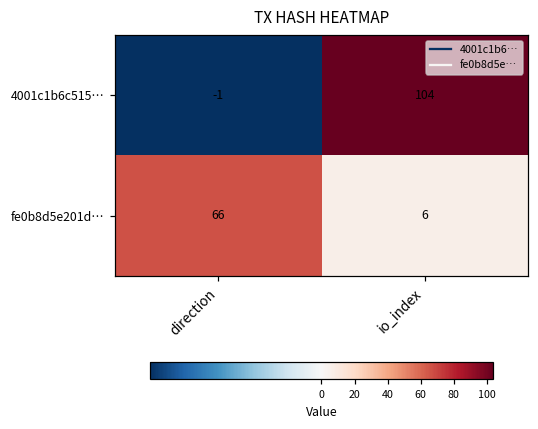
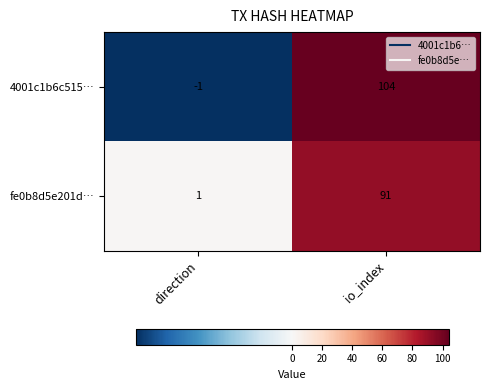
  {
    "4001c1b6c515…": {
      "direction": -1,
      "io_index": 104
    },
    "fe0b8d5e201d…": {
-     "direction": 66,
-     "io_index": 6
+     "direction": 1,
+     "io_index": 91
    }
  }
